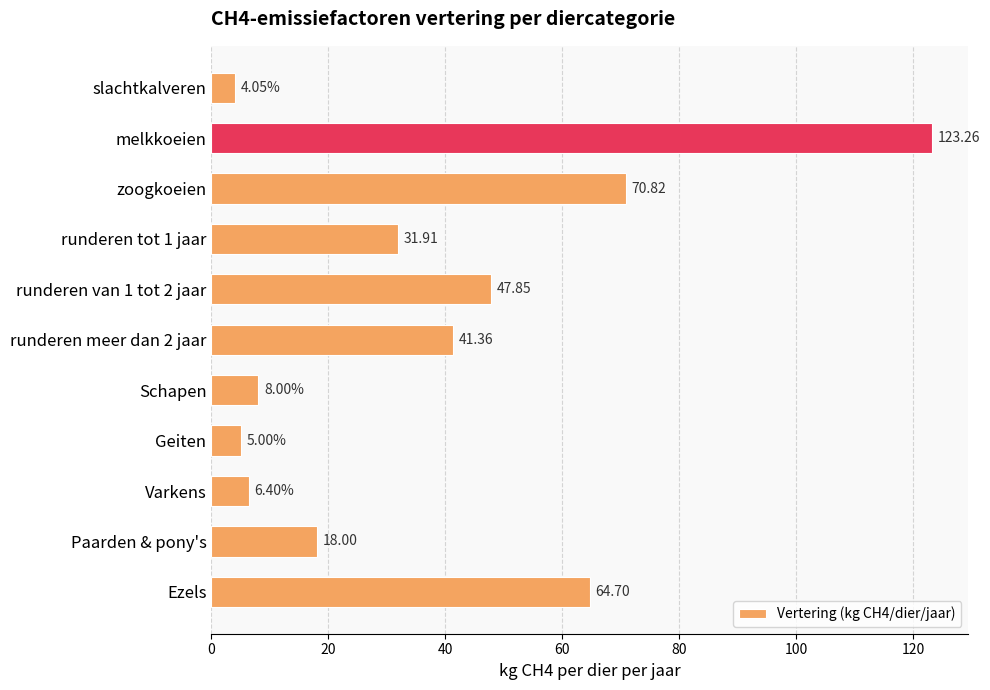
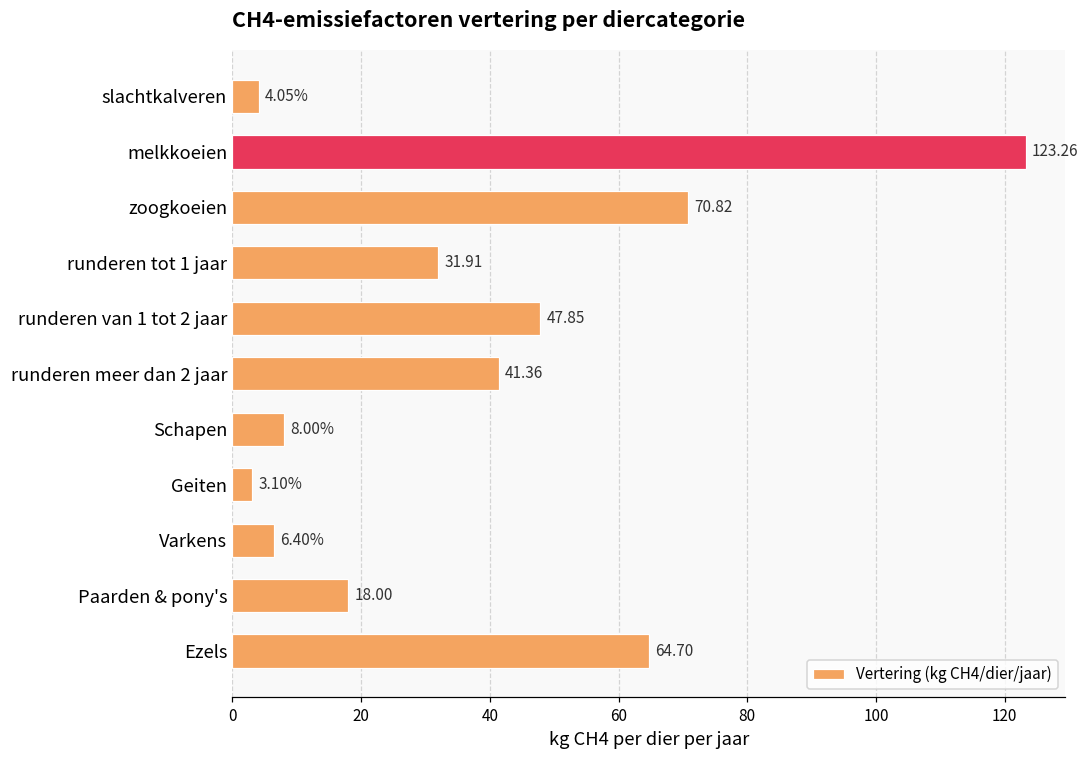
  {
    "slachtkalveren": "4.05%",
    "melkkoeien": "123.26",
    "zoogkoeien": "70.82",
    "runderen tot 1 jaar": "31.91",
    "runderen van 1 tot 2 jaar": "47.85",
    "runderen meer dan 2 jaar": "41.36",
    "Schapen": "8.00%",
-   "Geiten": "5.00%",
+   "Geiten": "3.10%",
    "Varkens": "6.40%",
    "Paarden & pony's": "18.00",
    "Ezels": "64.70"
  }
